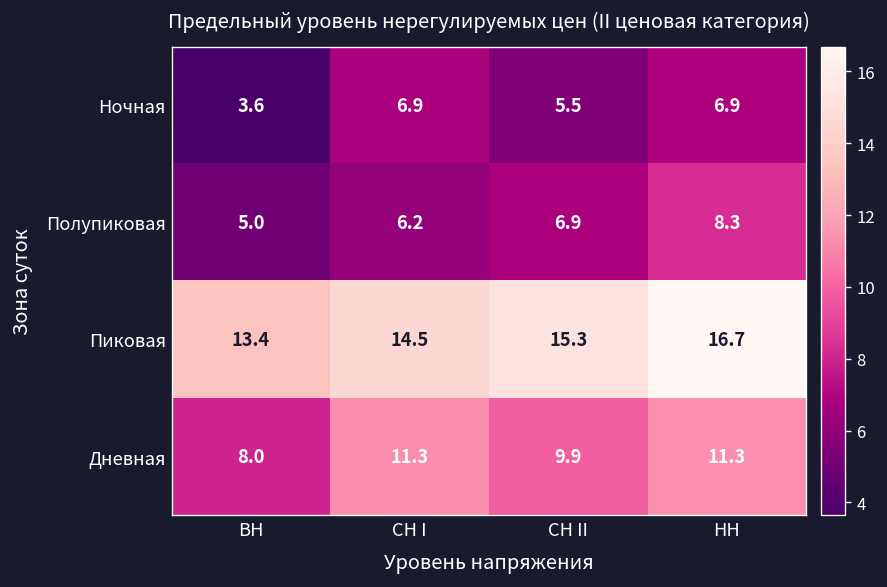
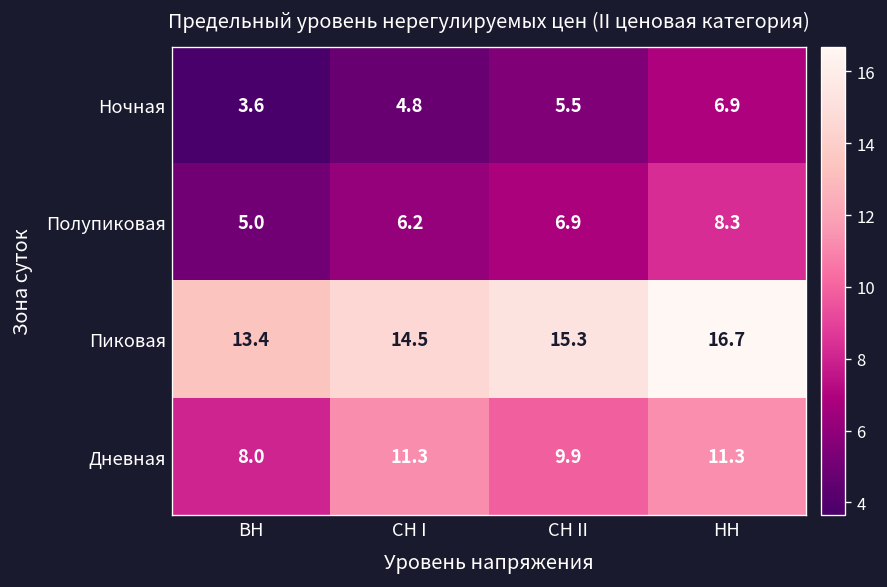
  {
    "Ночная": {
      "ВН": 3.6,
-     "СН I": 6.9,
+     "СН I": 4.8,
      "СН II": 5.5,
      "НН": 6.9
    },
    "Полупиковая": {
      "ВН": 5.0,
      "СН I": 6.2,
      "СН II": 6.9,
      "НН": 8.3
    },
    "Пиковая": {
      "ВН": 13.4,
      "СН I": 14.5,
      "СН II": 15.3,
      "НН": 16.7
    },
    "Дневная": {
      "ВН": 8.0,
      "СН I": 11.3,
      "СН II": 9.9,
      "НН": 11.3
    }
  }
